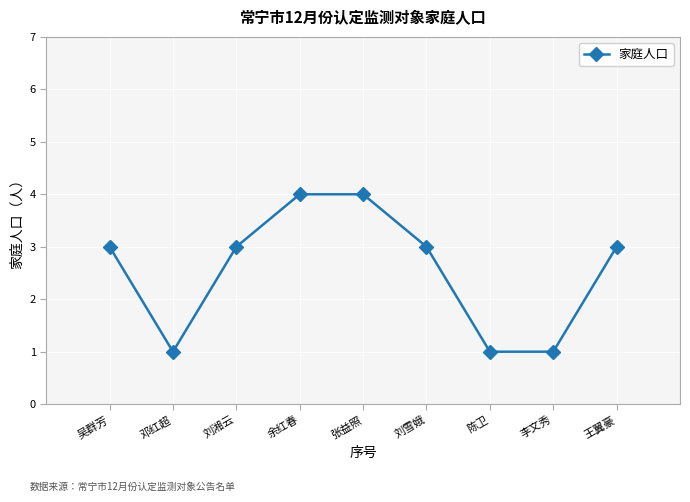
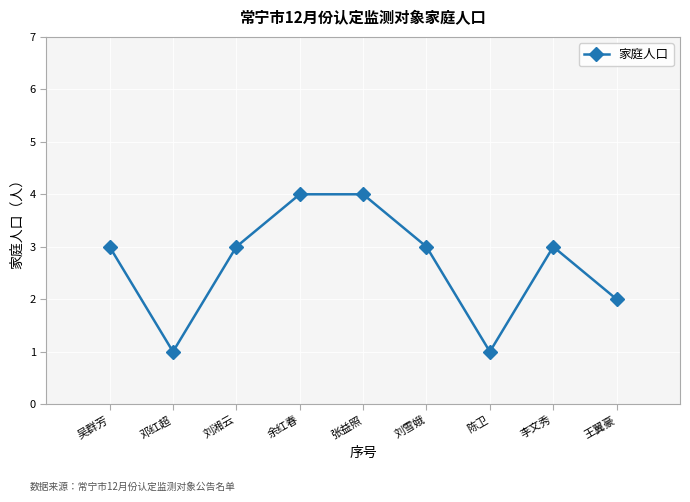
  {
    "吴群芳": 3,
    "邓红超": 1,
    "刘湘云": 3,
    "余红春": 4,
    "张益照": 4,
    "刘雪娥": 3,
    "陈卫": 1,
-   "李文秀": 1,
-   "王翼豪": 3
+   "李文秀": 3,
+   "王翼豪": 2
  }
